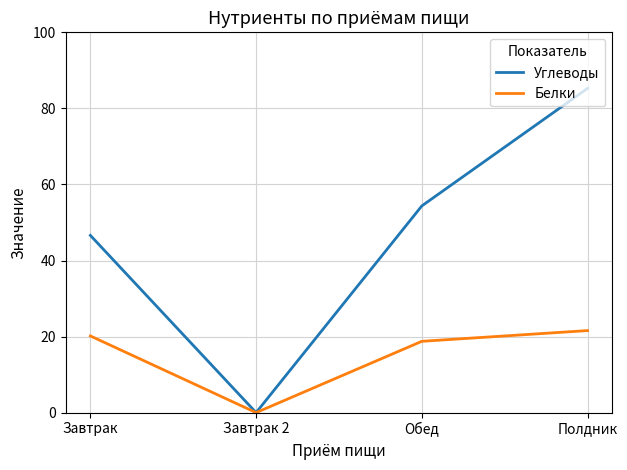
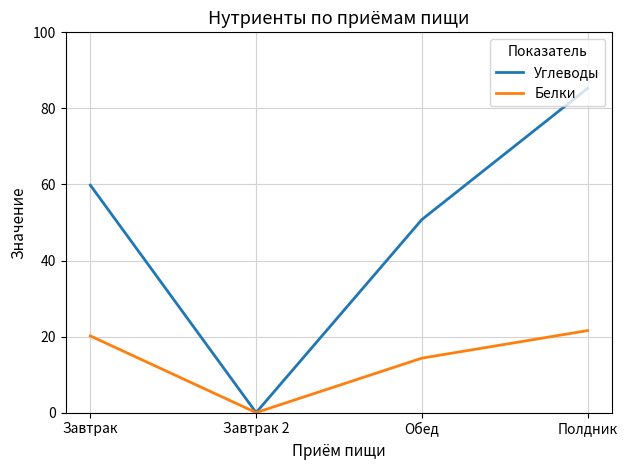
  {
    "Углеводы": {
-     "Завтрак": 47,
-     "Обед": 54
+     "Завтрак": 60,
+     "Обед": 51
    },
    "Белки": {
      "Завтрак": 20,
-     "Обед": 19,
+     "Обед": 14,
      "Полдник": 22
    }
  }
